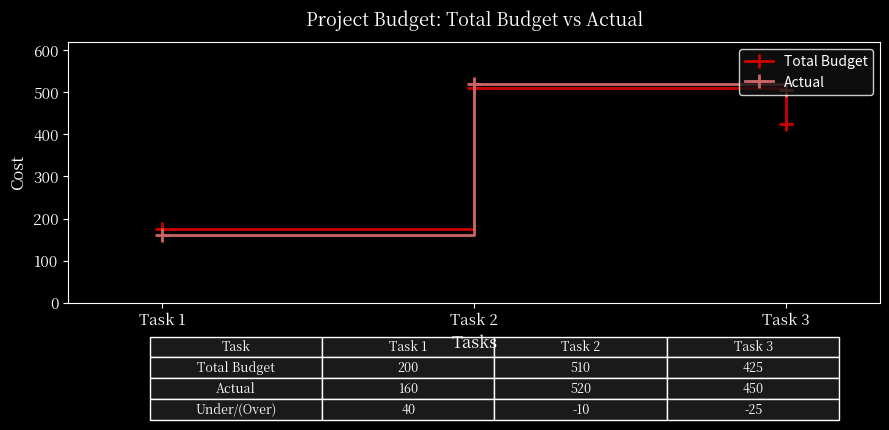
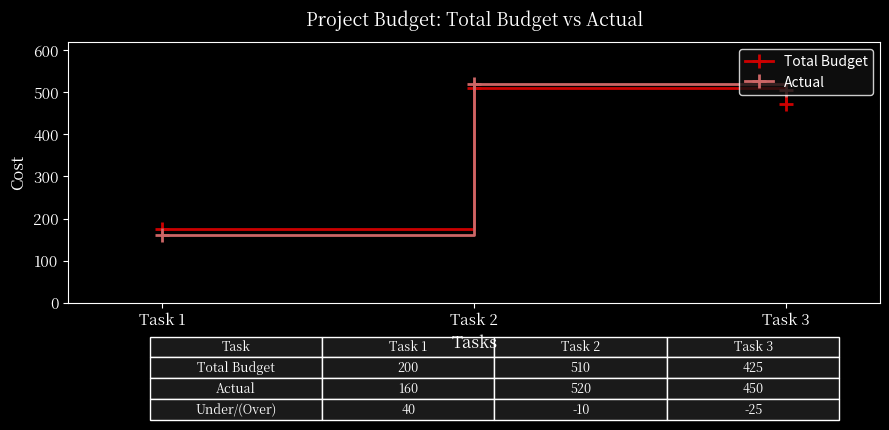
  {
    "Total Budget": {
      "Task 1": 170,
      "Task 2": 510,
-     "Task 3": 430
+     "Task 3": 470
    },
    "Actual": {
      "Task 1": 160,
      "Task 2": 520
    }
  }
